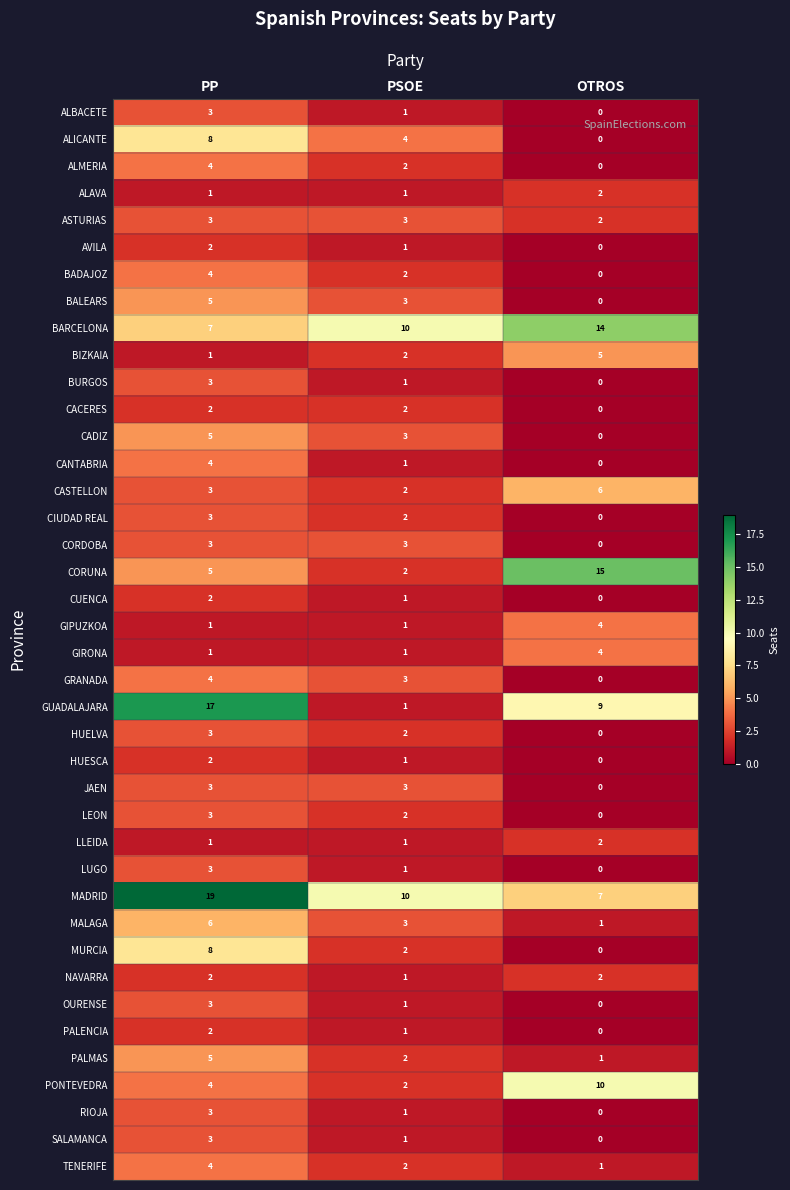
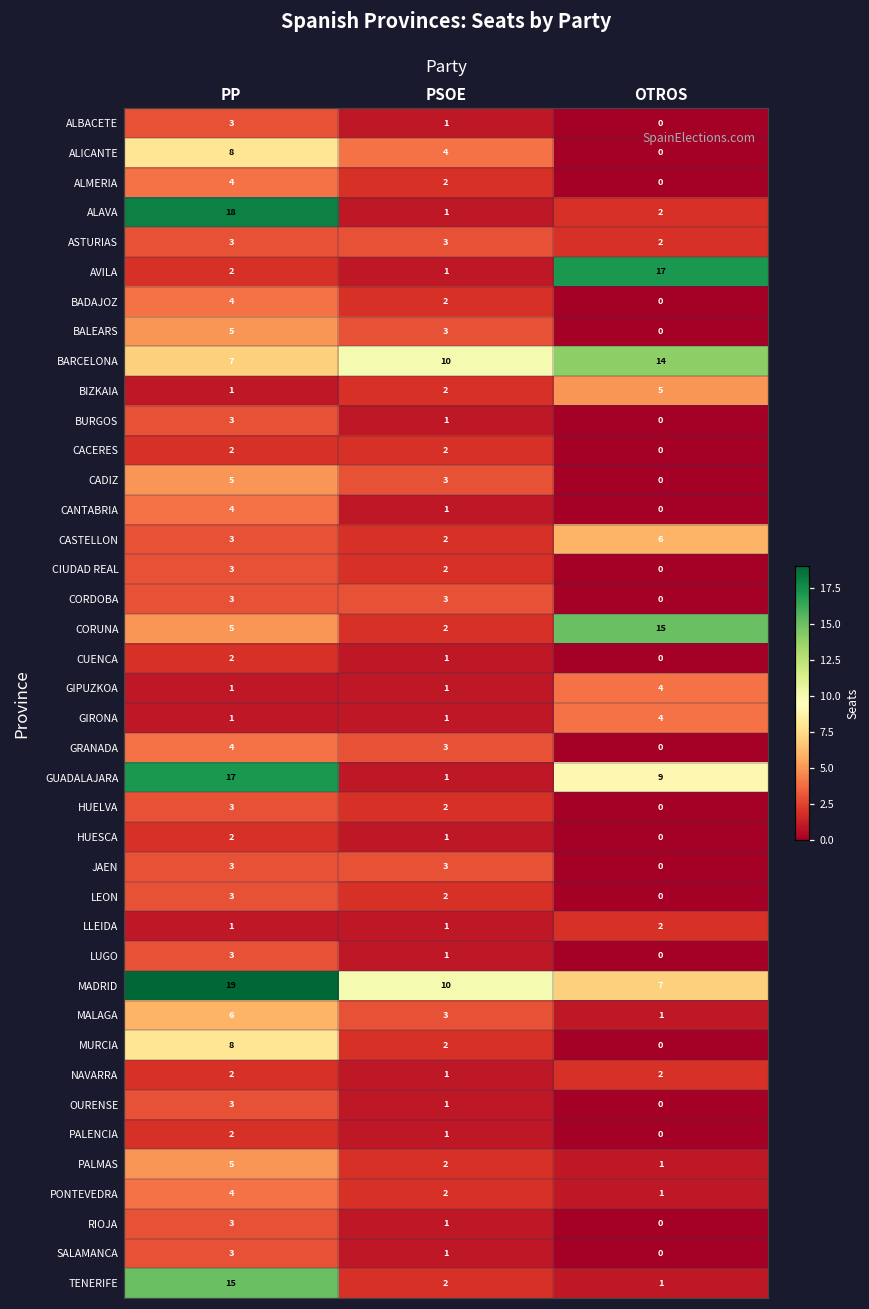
  {
    "ALBACETE": {
      "PP": 3,
      "PSOE": 1
    },
    "ALICANTE": {
      "PP": 8,
      "PSOE": 4,
      "OTROS": 0
    },
    "ALMERIA": {
      "PP": 4,
      "PSOE": 2,
      "OTROS": 0
    },
    "ALAVA": {
-     "PP": 1,
+     "PP": 18,
      "PSOE": 1,
      "OTROS": 2
    },
    "ASTURIAS": {
      "PP": 3,
      "PSOE": 3,
      "OTROS": 2
    },
    "AVILA": {
      "PP": 2,
      "PSOE": 1,
-     "OTROS": 0
+     "OTROS": 17
    },
    "BADAJOZ": {
      "PP": 4,
      "PSOE": 2,
      "OTROS": 0
    },
    "BALEARS": {
      "PP": 5,
      "PSOE": 3,
      "OTROS": 0
    },
    "BARCELONA": {
      "PP": 7,
      "PSOE": 10,
      "OTROS": 14
    },
    "BIZKAIA": {
      "PP": 1,
      "PSOE": 2,
      "OTROS": 5
    },
    "BURGOS": {
      "PP": 3,
      "PSOE": 1,
      "OTROS": 0
    },
    "CACERES": {
      "PP": 2,
      "PSOE": 2,
      "OTROS": 0
    },
    "CADIZ": {
      "PP": 5,
      "PSOE": 3,
      "OTROS": 0
    },
    "CANTABRIA": {
      "PP": 4,
      "PSOE": 1,
      "OTROS": 0
    },
    "CASTELLON": {
      "PP": 3,
      "PSOE": 2,
      "OTROS": 6
    },
    "CIUDAD REAL": {
      "PP": 3,
      "PSOE": 2,
      "OTROS": 0
    },
    "CORDOBA": {
      "PP": 3,
      "PSOE": 3,
      "OTROS": 0
    },
    "CORUNA": {
      "PP": 5,
      "PSOE": 2,
      "OTROS": 15
    },
    "CUENCA": {
      "PP": 2,
      "PSOE": 1,
      "OTROS": 0
    },
    "GIPUZKOA": {
      "PP": 1,
      "PSOE": 1,
      "OTROS": 4
    },
    "GIRONA": {
      "PP": 1,
      "PSOE": 1,
      "OTROS": 4
    },
    "GRANADA": {
      "PP": 4,
      "PSOE": 3,
      "OTROS": 0
    },
    "GUADALAJARA": {
      "PP": 17,
      "PSOE": 1,
      "OTROS": 9
    },
    "HUELVA": {
      "PP": 3,
      "PSOE": 2,
      "OTROS": 0
    },
    "HUESCA": {
      "PP": 2,
      "PSOE": 1,
      "OTROS": 0
    },
    "JAEN": {
      "PP": 3,
      "PSOE": 3,
      "OTROS": 0
    },
    "LEON": {
      "PP": 3,
      "PSOE": 2,
      "OTROS": 0
    },
    "LLEIDA": {
      "PP": 1,
      "PSOE": 1,
      "OTROS": 2
    },
    "LUGO": {
      "PP": 3,
      "PSOE": 1,
      "OTROS": 0
    },
    "MADRID": {
      "PP": 19,
      "PSOE": 10,
      "OTROS": 7
    },
    "MALAGA": {
      "PP": 6,
      "PSOE": 3,
      "OTROS": 1
    },
    "MURCIA": {
      "PP": 8,
      "PSOE": 2,
      "OTROS": 0
    },
    "NAVARRA": {
      "PP": 2,
      "PSOE": 1,
      "OTROS": 2
    },
    "OURENSE": {
      "PP": 3,
      "PSOE": 1,
      "OTROS": 0
    },
    "PALENCIA": {
      "PP": 2,
      "PSOE": 1,
      "OTROS": 0
    },
    "PALMAS": {
      "PP": 5,
      "PSOE": 2,
      "OTROS": 1
    },
    "PONTEVEDRA": {
      "PP": 4,
      "PSOE": 2,
-     "OTROS": 10
+     "OTROS": 1
    },
    "RIOJA": {
      "PP": 3,
      "PSOE": 1,
      "OTROS": 0
    },
    "SALAMANCA": {
      "PP": 3,
      "PSOE": 1,
      "OTROS": 0
    },
    "TENERIFE": {
-     "PP": 4,
+     "PP": 15,
      "PSOE": 2,
      "OTROS": 1
    }
  }
